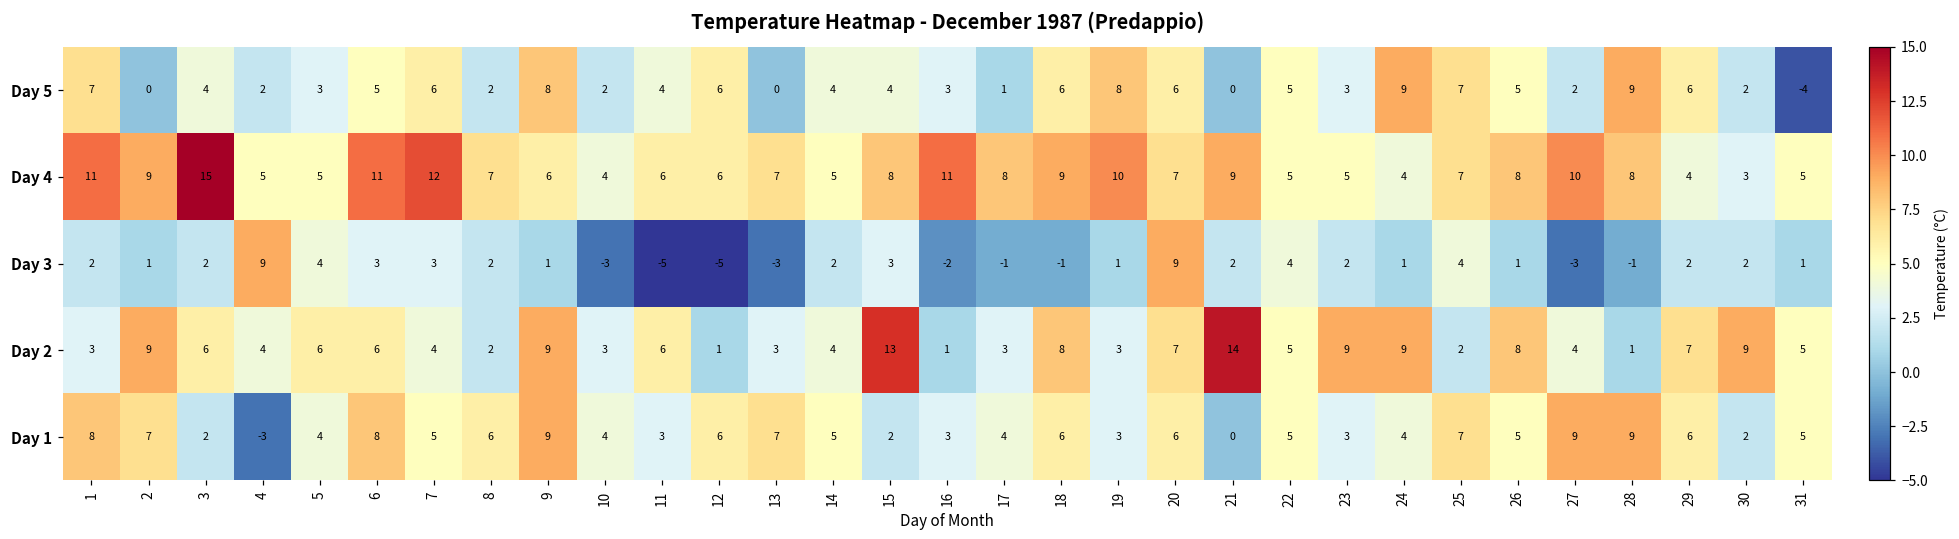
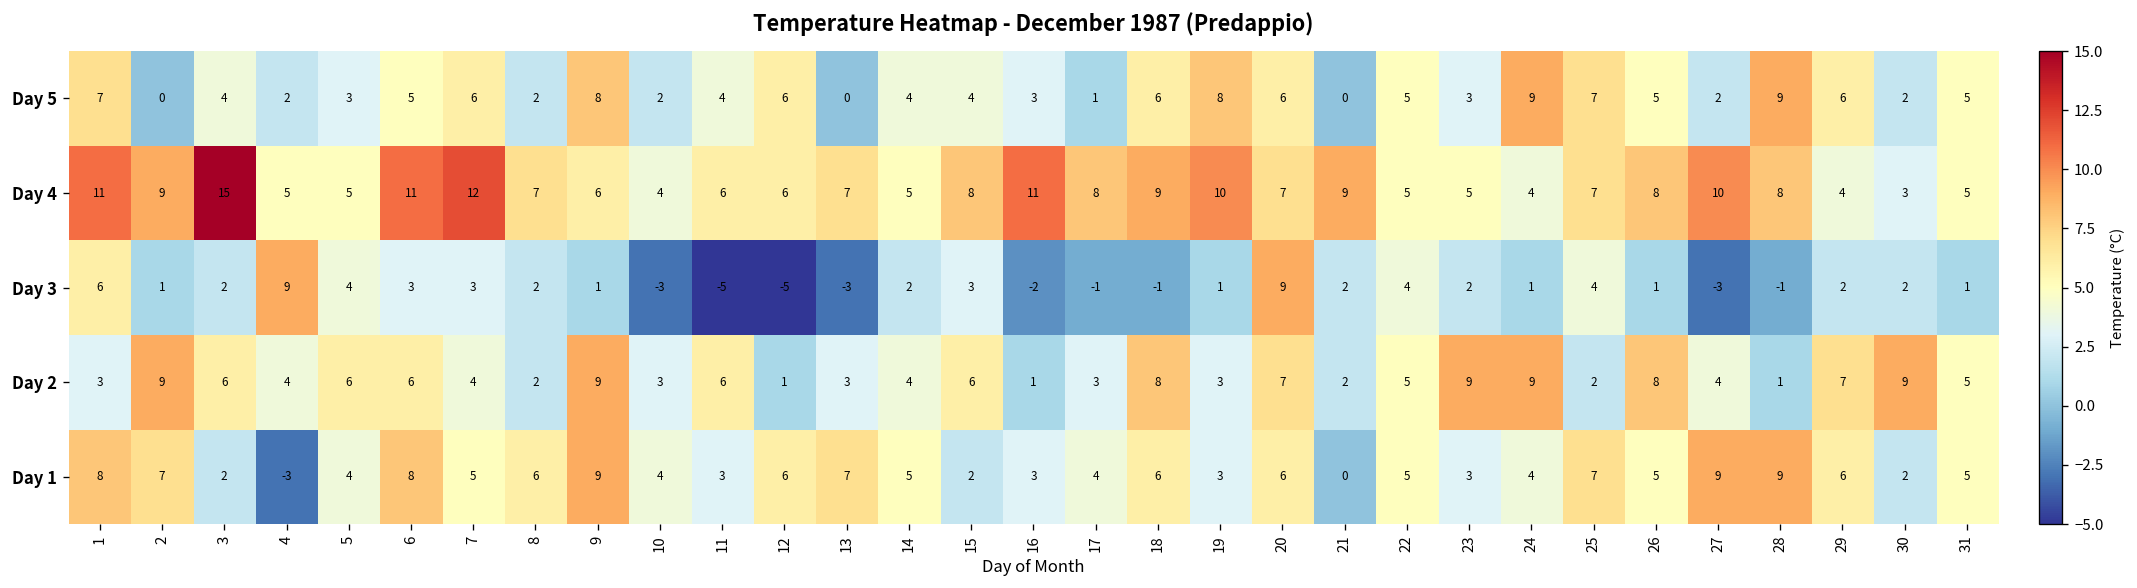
  {
    "Day 5": {
      "1": 7,
      "2": 0,
      "3": 4,
      "4": 2,
      "5": 3,
      "6": 5,
      "7": 6,
      "8": 2,
      "9": 8,
      "10": 2,
      "11": 4,
      "12": 6,
      "13": 0,
      "14": 4,
      "15": 4,
      "16": 3,
      "17": 1,
      "18": 6,
      "19": 8,
      "20": 6,
      "21": 0,
      "22": 5,
      "23": 3,
      "24": 9,
      "25": 7,
      "26": 5,
      "27": 2,
      "28": 9,
      "29": 6,
      "30": 2,
-     "31": -4
+     "31": 5
    },
    "Day 4": {
      "1": 11,
      "2": 9,
      "3": 15,
      "4": 5,
      "5": 5,
      "6": 11,
      "7": 12,
      "8": 7,
      "9": 6,
      "10": 4,
      "11": 6,
      "12": 6,
      "13": 7,
      "14": 5,
      "15": 8,
      "16": 11,
      "17": 8,
      "18": 9,
      "19": 10,
      "20": 7,
      "21": 9,
      "22": 5,
      "23": 5,
      "24": 4,
      "25": 7,
      "26": 8,
      "27": 10,
      "28": 8,
      "29": 4,
      "30": 3,
      "31": 5
    },
    "Day 3": {
-     "1": 2,
+     "1": 6,
      "2": 1,
      "3": 2,
      "4": 9,
      "5": 4,
      "6": 3,
      "7": 3,
      "8": 2,
      "9": 1,
      "10": -3,
      "11": -5,
      "12": -5,
      "13": -3,
      "14": 2,
      "15": 3,
      "16": -2,
      "17": -1,
      "18": -1,
      "19": 1,
      "20": 9,
      "21": 2,
      "22": 4,
      "23": 2,
      "24": 1,
      "25": 4,
      "26": 1,
      "27": -3,
      "28": -1,
      "29": 2,
      "30": 2,
      "31": 1
    },
    "Day 2": {
      "1": 3,
      "2": 9,
      "3": 6,
      "4": 4,
      "5": 6,
      "6": 6,
      "7": 4,
      "8": 2,
      "9": 9,
      "10": 3,
      "11": 6,
      "12": 1,
      "13": 3,
      "14": 4,
-     "15": 13,
+     "15": 6,
      "16": 1,
      "17": 3,
      "18": 8,
      "19": 3,
      "20": 7,
-     "21": 14,
+     "21": 2,
      "22": 5,
      "23": 9,
      "24": 9,
      "25": 2,
      "26": 8,
      "27": 4,
      "28": 1,
      "29": 7,
      "30": 9,
      "31": 5
    },
    "Day 1": {
      "1": 8,
      "2": 7,
      "3": 2,
      "4": -3,
      "5": 4,
      "6": 8,
      "7": 5,
      "8": 6,
      "9": 9,
      "10": 4,
      "11": 3,
      "12": 6,
      "13": 7,
      "14": 5,
      "15": 2,
      "16": 3,
      "17": 4,
      "18": 6,
      "19": 3,
      "20": 6,
      "21": 0,
      "22": 5,
      "23": 3,
      "24": 4,
      "25": 7,
      "26": 5,
      "27": 9,
      "28": 9,
      "29": 6,
      "30": 2,
      "31": 5
    }
  }
